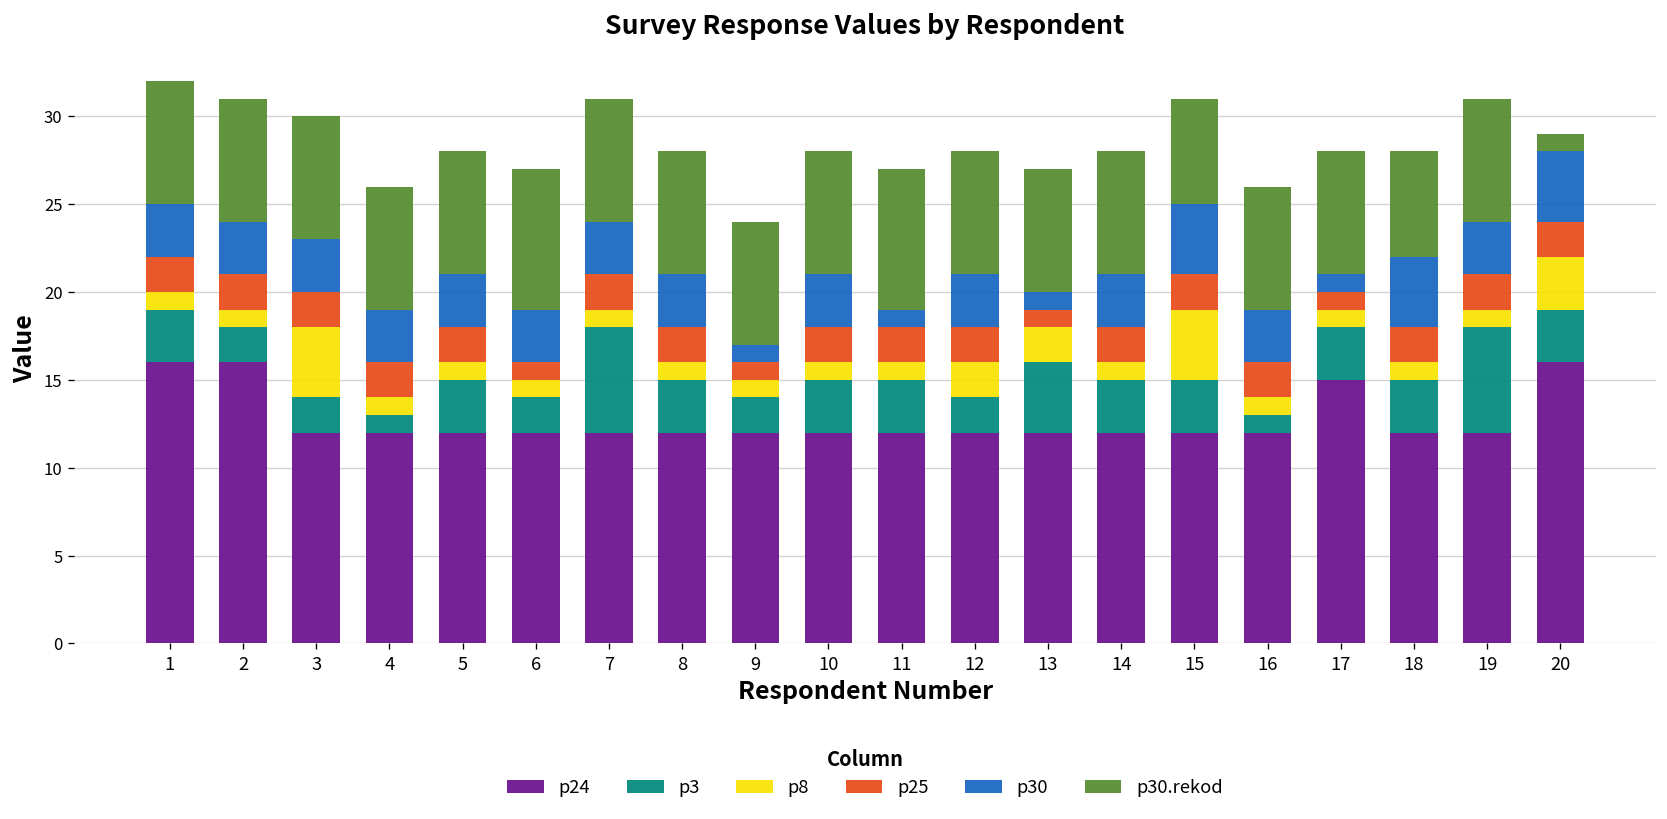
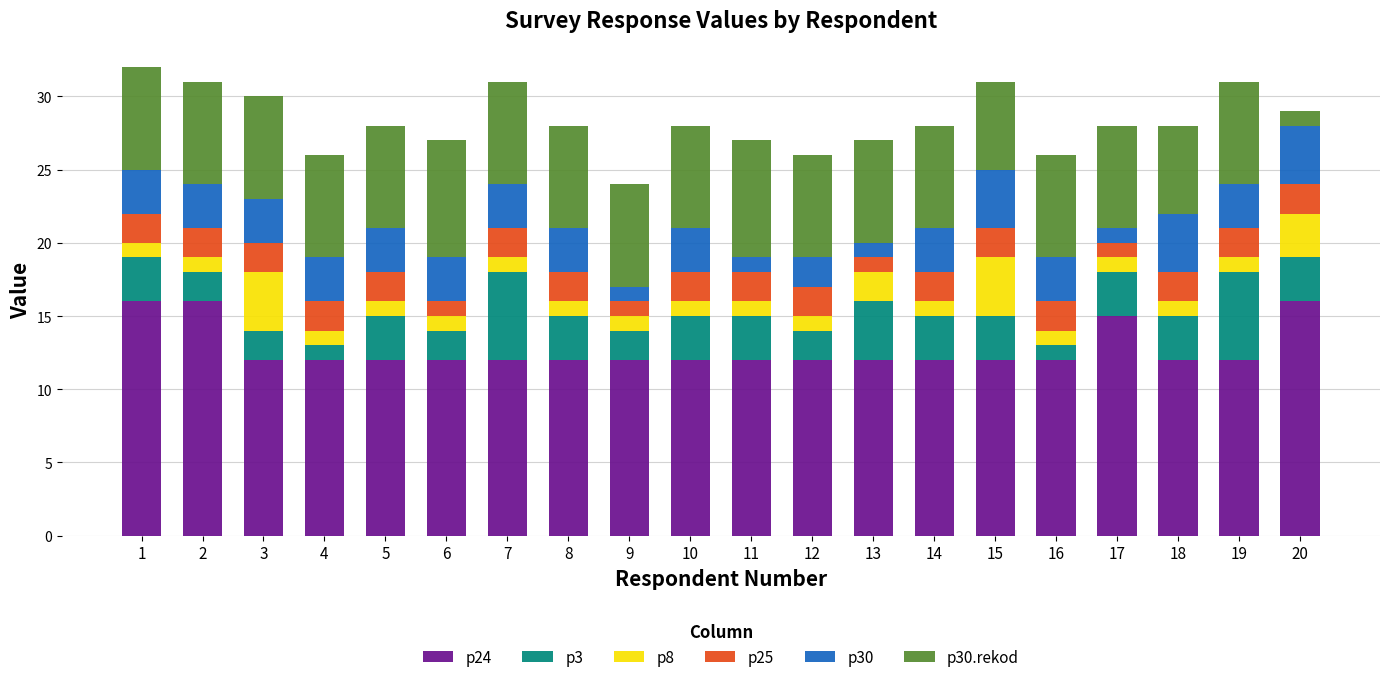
  {
    "p24": {
      "1": 16,
      "2": 16,
      "3": 12,
      "4": 12,
      "5": 12,
      "6": 12,
      "7": 12,
      "8": 12,
      "9": 12,
      "10": 12,
      "11": 12,
      "12": 12,
      "13": 12,
      "14": 12,
      "15": 12,
      "16": 12,
      "17": 15,
      "18": 12,
      "19": 12,
      "20": 16
    },
    "p8": {
      "1": 1,
      "2": 1,
      "3": 4,
      "4": 1,
      "5": 1,
      "6": 1,
      "7": 1,
      "8": 1,
      "9": 1,
      "10": 1,
      "11": 1,
-     "12": 2,
+     "12": 1,
      "13": 2,
      "14": 1,
      "15": 4,
      "16": 1,
      "17": 1,
      "18": 1,
      "19": 1,
      "20": 3
    },
    "p25": {
      "1": 2,
      "2": 2,
      "3": 2,
      "4": 2,
      "5": 2,
      "6": 1,
      "7": 2,
      "8": 2,
      "9": 1,
      "10": 2,
      "11": 2,
      "12": 2,
      "13": 1,
      "14": 2,
      "15": 2,
      "16": 2,
      "17": 1,
      "18": 2,
      "19": 2,
      "20": 2
    },
    "p30": {
      "1": 3,
      "2": 3,
      "3": 3,
      "4": 3,
      "5": 3,
      "6": 3,
      "7": 3,
      "8": 3,
      "9": 1,
      "10": 3,
      "11": 1,
-     "12": 3,
+     "12": 2,
      "13": 1,
      "14": 3,
      "15": 4,
      "16": 3,
      "17": 1,
      "18": 4,
      "19": 3,
      "20": 4
    },
    "p30.rekod": {
      "1": 7,
      "2": 7,
      "3": 7,
      "4": 7,
      "5": 7,
      "6": 8,
      "7": 7,
      "8": 7,
      "9": 7,
      "10": 7,
      "11": 8,
      "12": 7,
      "13": 7,
      "14": 7,
      "15": 6,
      "16": 7,
      "17": 7,
      "18": 6,
      "19": 7,
      "20": 1
    }
  }
